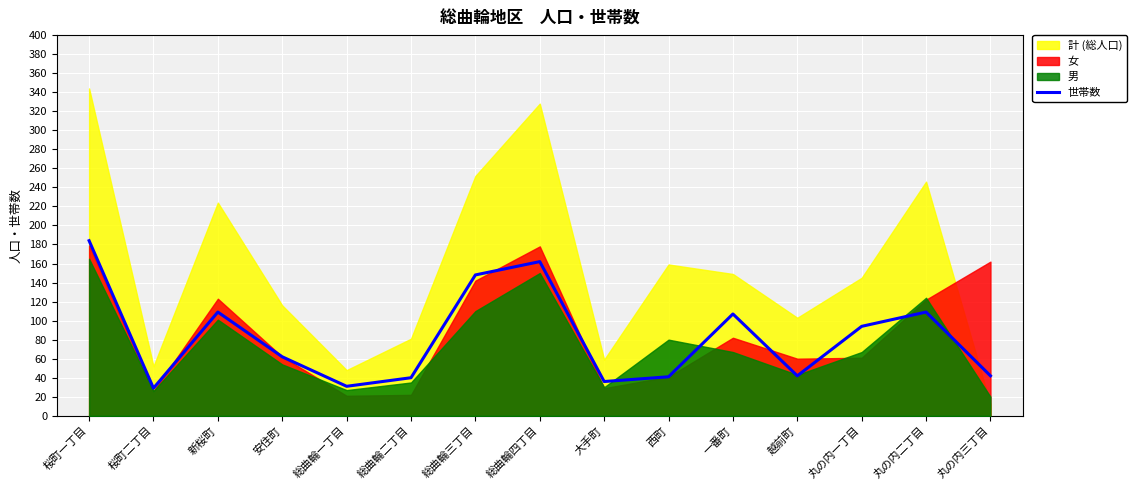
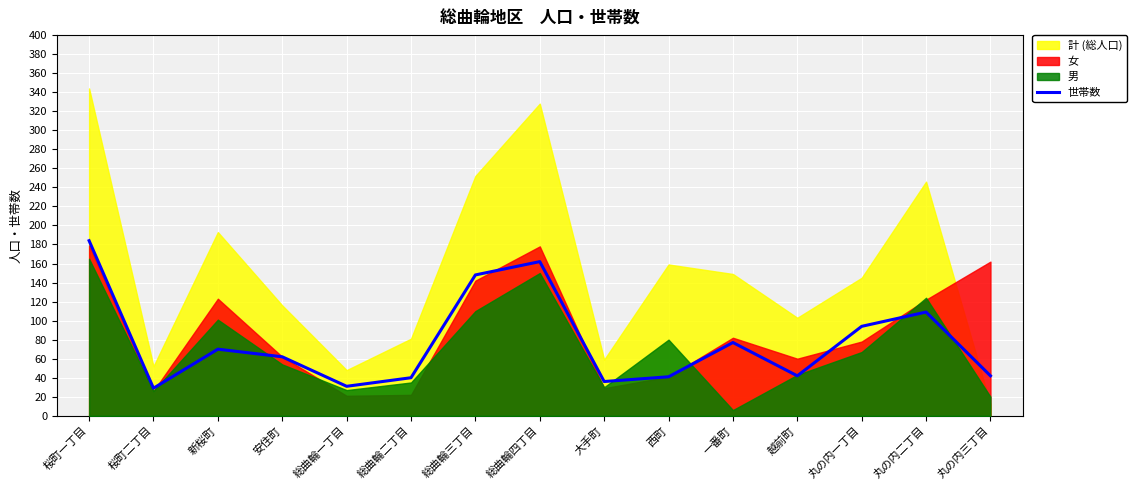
  {
    "世帯数": {
      "桜町一丁目": 180,
      "桜町二丁目": 30,
-     "新桜町": 110,
+     "新桜町": 70,
      "総曲輪一丁目": 30,
      "総曲輪二丁目": 40,
      "総曲輪三丁目": 150,
      "総曲輪四丁目": 160,
      "大手町": 40,
-     "一番町": 110,
+     "一番町": 80,
      "丸の内一丁目": 90,
      "丸の内二丁目": 110,
      "丸の内三丁目": 40
    },
    "計 (総人口)": {
      "桜町一丁目": 340,
      "桜町二丁目": 50,
-     "新桜町": 220,
+     "新桜町": 190,
      "安住町": 120,
      "総曲輪一丁目": 50,
      "総曲輪二丁目": 80,
      "総曲輪三丁目": 250,
      "総曲輪四丁目": 330,
      "大手町": 60,
      "西町": 160,
      "一番町": 150,
      "越前町": 100,
      "丸の内一丁目": 150,
      "丸の内二丁目": 250,
      "丸の内三丁目": 10
    },
    "女": {
      "桜町一丁目": 180,
      "新桜町": 120,
      "総曲輪一丁目": 20,
      "総曲輪二丁目": 20,
      "総曲輪三丁目": 140,
      "総曲輪四丁目": 180,
      "一番町": 80,
      "越前町": 60,
-     "丸の内一丁目": 60,
+     "丸の内一丁目": 80,
      "丸の内三丁目": 160
    },
    "男": {
      "桜町一丁目": 170,
      "新桜町": 100,
      "安住町": 50,
      "総曲輪一丁目": 30,
      "総曲輪二丁目": 40,
      "総曲輪三丁目": 110,
      "総曲輪四丁目": 150,
      "西町": 80,
-     "一番町": 70,
+     "一番町": 10,
      "丸の内一丁目": 70,
      "丸の内三丁目": 20
    }
  }
